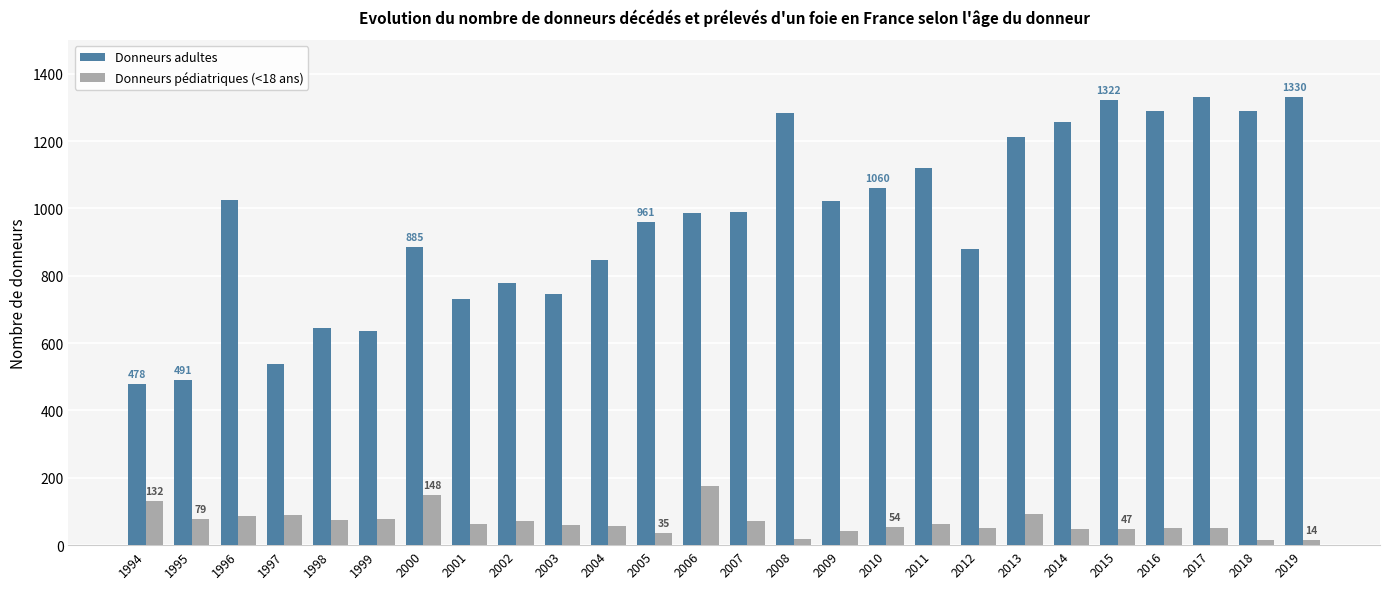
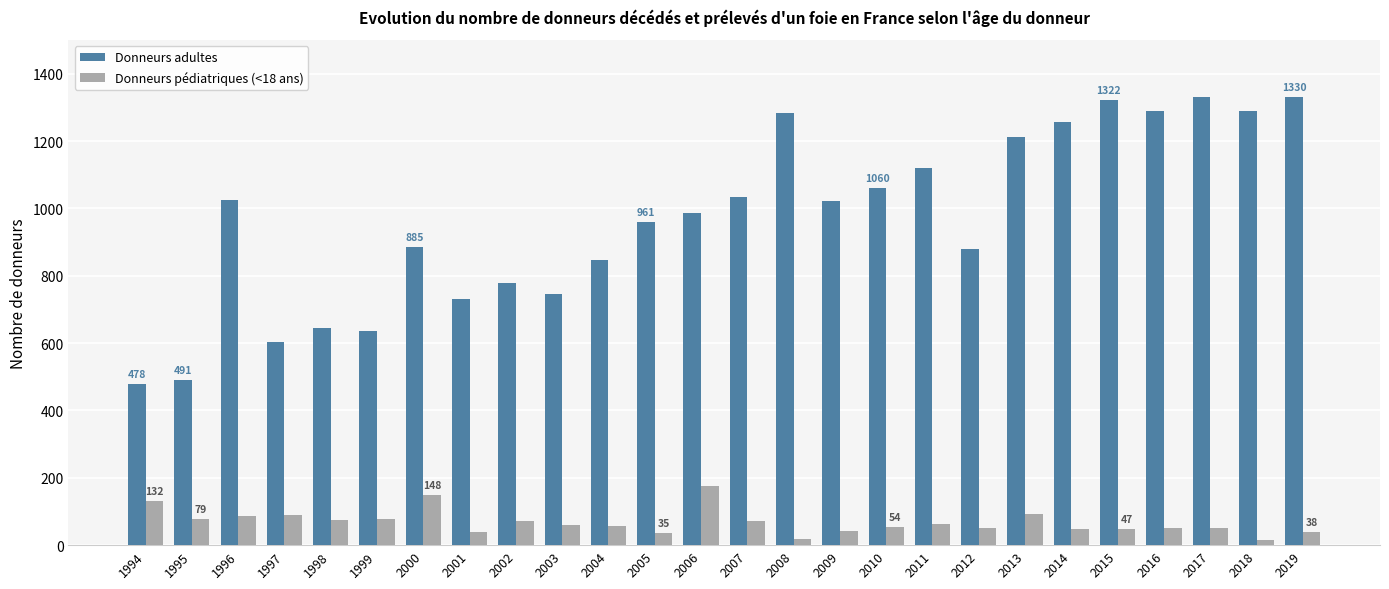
  {
    "Donneurs adultes": {
      "1996": 1020,
-     "1997": 540,
+     "1997": 600,
      "1998": 650,
      "1999": 640,
      "2001": 730,
      "2002": 780,
      "2003": 750,
      "2004": 850,
      "2006": 990,
-     "2007": 990,
+     "2007": 1030,
      "2008": 1280,
      "2009": 1020,
      "2011": 1120,
      "2012": 880,
      "2013": 1210,
      "2014": 1260,
      "2016": 1290,
      "2017": 1330,
      "2018": 1290
    },
    "Donneurs pédiatriques (<18 ans)": {
      "1994": 132,
      "1995": 79,
      "2000": 148,
-     "2001": 60,
+     "2001": 40,
      "2005": 35,
      "2010": 54,
      "2015": 47,
-     "2019": 14
+     "2019": 38
    }
  }
